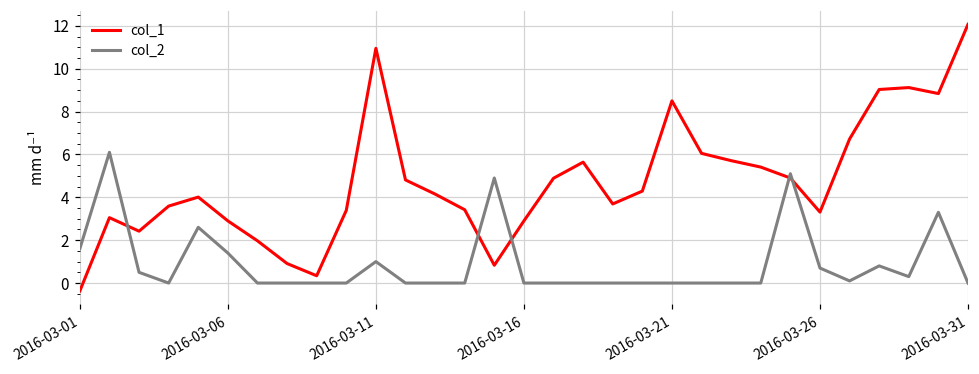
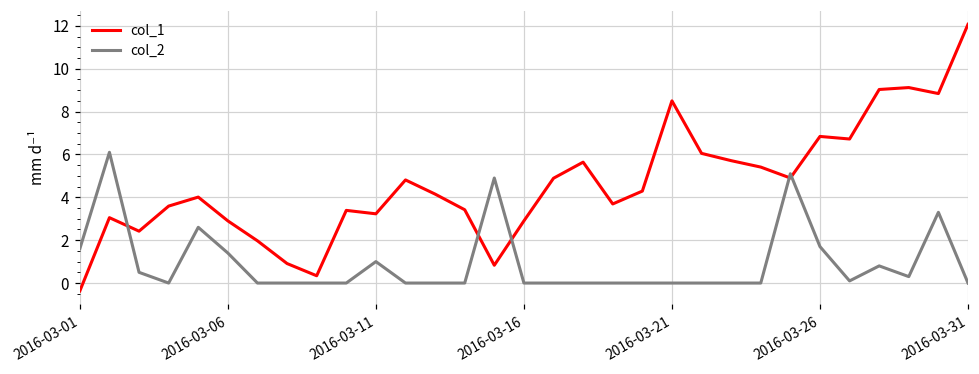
  {
    "col_1": {
      "2016-03-01": -0.4,
      "2016-03-06": 2.9,
-     "2016-03-11": 11.0,
+     "2016-03-11": 3.2,
      "2016-03-16": 2.9,
      "2016-03-21": 8.5,
-     "2016-03-26": 3.3,
+     "2016-03-26": 6.8,
      "2016-03-31": 12.1
    },
    "col_2": {
      "2016-03-01": 1.6,
      "2016-03-06": 1.4,
      "2016-03-11": 1.0,
      "2016-03-16": 0.0,
      "2016-03-21": 0.0,
-     "2016-03-26": 0.7,
+     "2016-03-26": 1.7,
      "2016-03-31": 0.0
    }
  }
